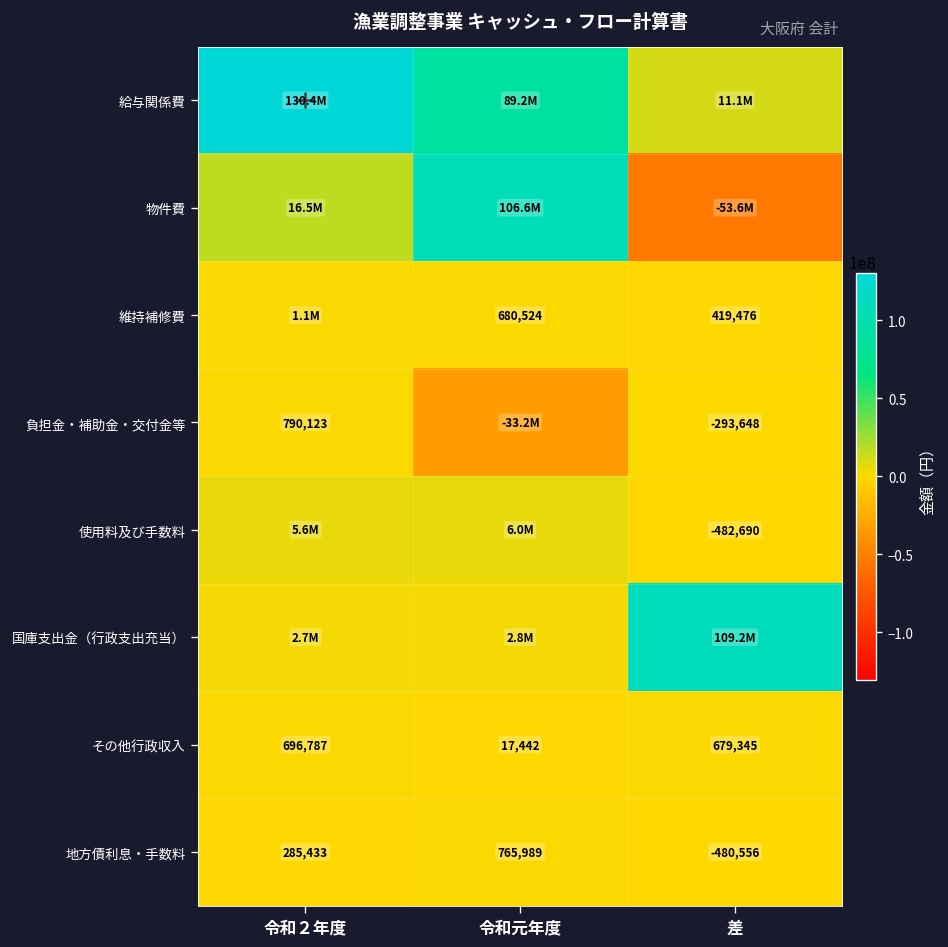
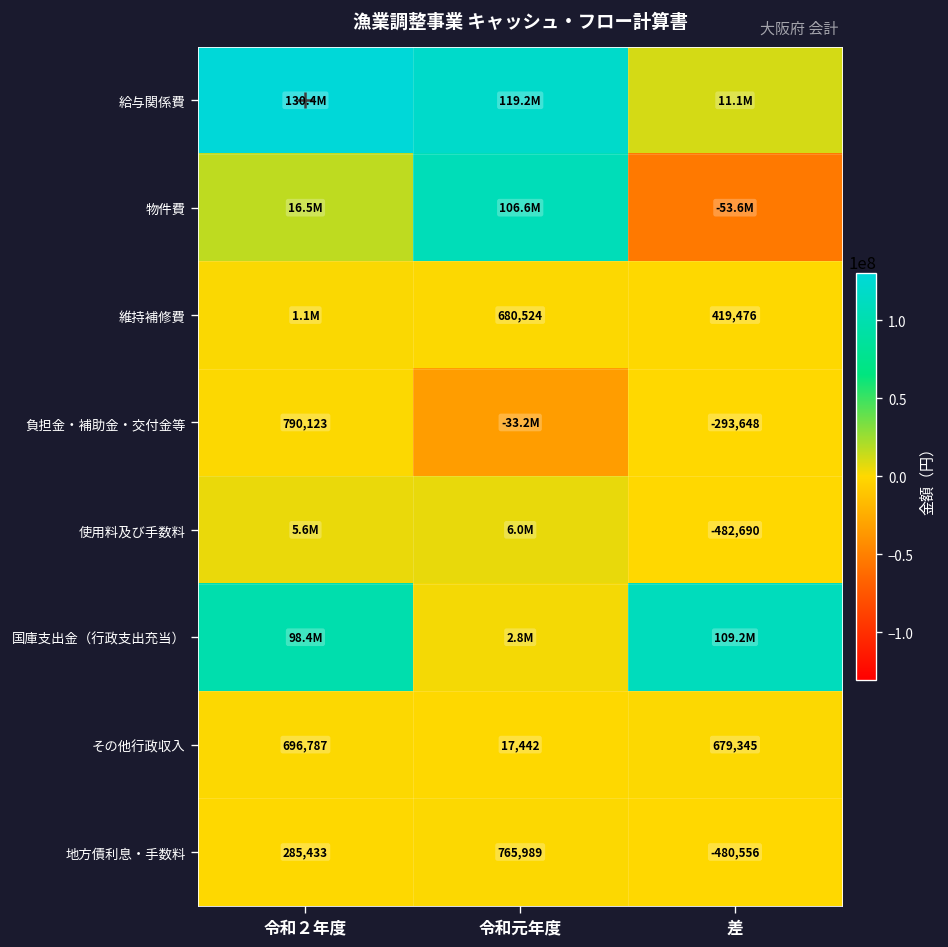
  {
    "給与関係費": {
-     "令和元年度": "89.2M"
+     "令和元年度": "119.2M"
    },
    "国庫支出金（行政支出充当）": {
-     "令和２年度": "2.7M"
+     "令和２年度": "98.4M"
    }
  }
